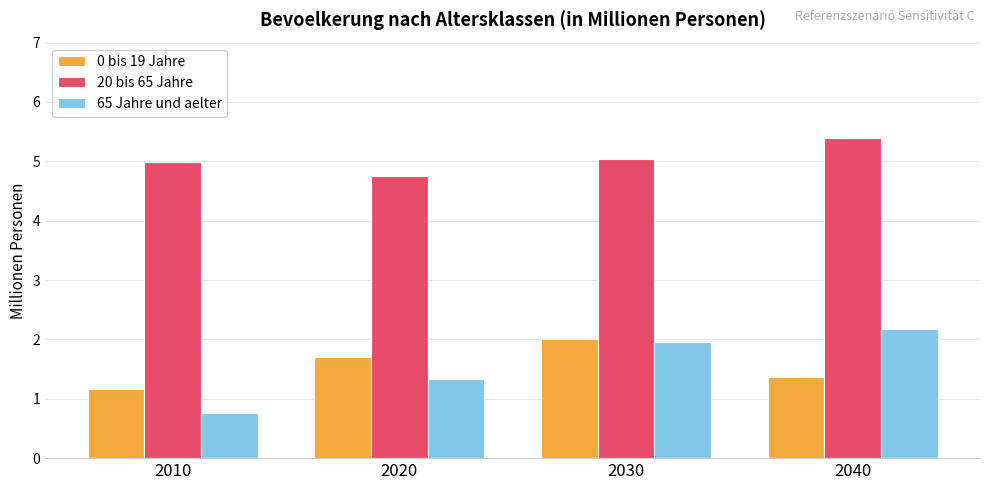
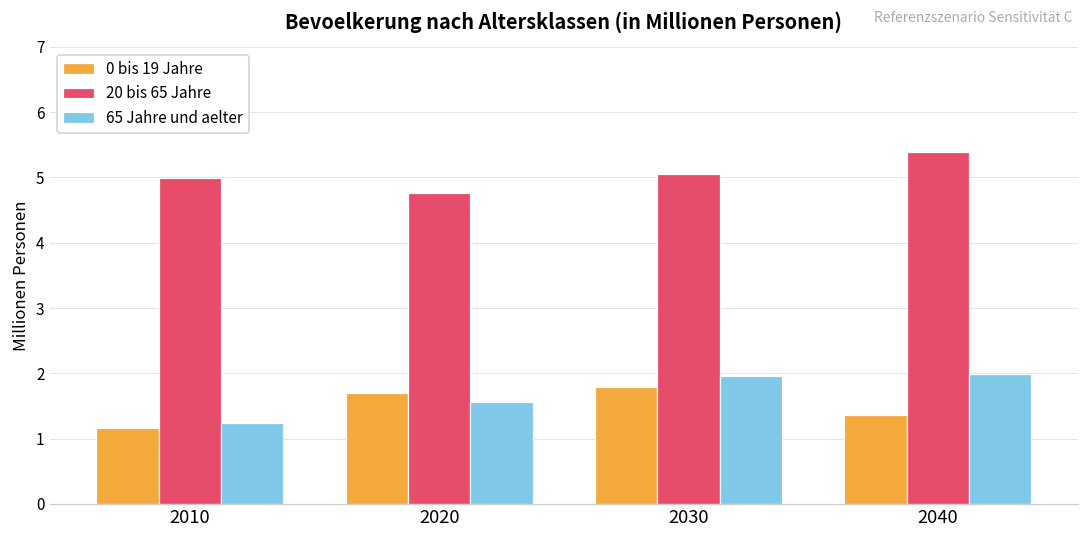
  {
    "0 bis 19 Jahre": {
      "2010": 1.2,
      "2020": 1.7,
-     "2030": 2.0,
+     "2030": 1.8,
      "2040": 1.4
    },
    "20 bis 65 Jahre": {
      "2010": 5.0,
      "2020": 4.8,
      "2030": 5.0,
      "2040": 5.4
    },
    "65 Jahre und aelter": {
-     "2010": 0.8,
-     "2020": 1.3,
+     "2010": 1.2,
+     "2020": 1.6,
      "2030": 2.0,
-     "2040": 2.2
+     "2040": 2.0
    }
  }
